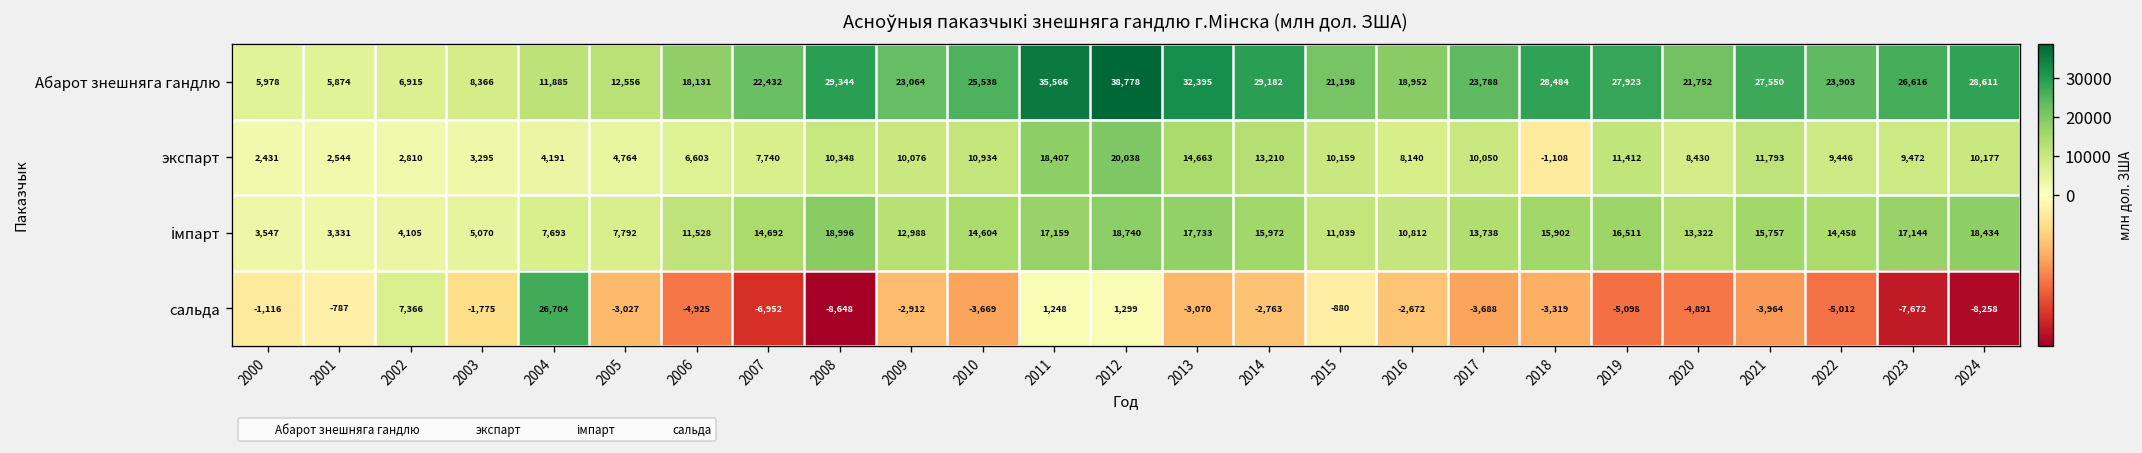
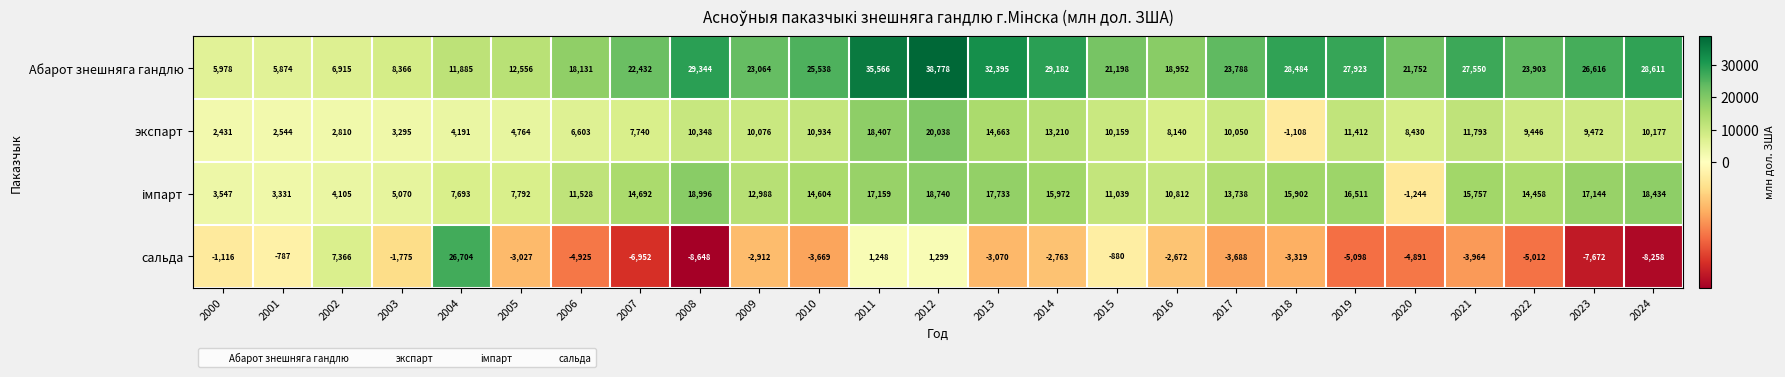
  {
    "Абарот знешняга гандлю": {
      "2000": "5,978",
      "2001": "5,874",
      "2002": "6,915",
      "2003": "8,366",
      "2004": "11,885",
      "2005": "12,556",
      "2006": "18,131",
      "2007": "22,432",
      "2008": "29,344",
      "2009": "23,064",
      "2010": "25,538",
      "2011": "35,566",
      "2012": "38,778",
      "2013": "32,395",
      "2014": "29,182",
      "2015": "21,198",
      "2016": "18,952",
      "2017": "23,788",
      "2018": "28,484",
      "2019": "27,923",
      "2020": "21,752",
      "2021": "27,550",
      "2022": "23,903",
      "2023": "26,616",
      "2024": "28,611"
    },
    "экспарт": {
      "2000": "2,431",
      "2001": "2,544",
      "2002": "2,810",
      "2003": "3,295",
      "2004": "4,191",
      "2005": "4,764",
      "2006": "6,603",
      "2007": "7,740",
      "2008": "10,348",
      "2009": "10,076",
      "2010": "10,934",
      "2011": "18,407",
      "2012": "20,038",
      "2013": "14,663",
      "2014": "13,210",
      "2015": "10,159",
      "2016": "8,140",
      "2017": "10,050",
      "2018": "-1,108",
      "2019": "11,412",
      "2020": "8,430",
      "2021": "11,793",
      "2022": "9,446",
      "2023": "9,472",
      "2024": "10,177"
    },
    "імпарт": {
      "2000": "3,547",
      "2001": "3,331",
      "2002": "4,105",
      "2003": "5,070",
      "2004": "7,693",
      "2005": "7,792",
      "2006": "11,528",
      "2007": "14,692",
      "2008": "18,996",
      "2009": "12,988",
      "2010": "14,604",
      "2011": "17,159",
      "2012": "18,740",
      "2013": "17,733",
      "2014": "15,972",
      "2015": "11,039",
      "2016": "10,812",
      "2017": "13,738",
      "2018": "15,902",
      "2019": "16,511",
-     "2020": "13,322",
+     "2020": "-1,244",
      "2021": "15,757",
      "2022": "14,458",
      "2023": "17,144",
      "2024": "18,434"
    },
    "сальда": {
      "2000": "-1,116",
      "2001": "-787",
      "2002": "7,366",
      "2003": "-1,775",
      "2004": "26,704",
      "2005": "-3,027",
      "2006": "-4,925",
      "2007": "-6,952",
      "2008": "-8,648",
      "2009": "-2,912",
      "2010": "-3,669",
      "2011": "1,248",
      "2012": "1,299",
      "2013": "-3,070",
      "2014": "-2,763",
      "2015": "-880",
      "2016": "-2,672",
      "2017": "-3,688",
      "2018": "-3,319",
      "2019": "-5,098",
      "2020": "-4,891",
      "2021": "-3,964",
      "2022": "-5,012",
      "2023": "-7,672",
      "2024": "-8,258"
    }
  }
